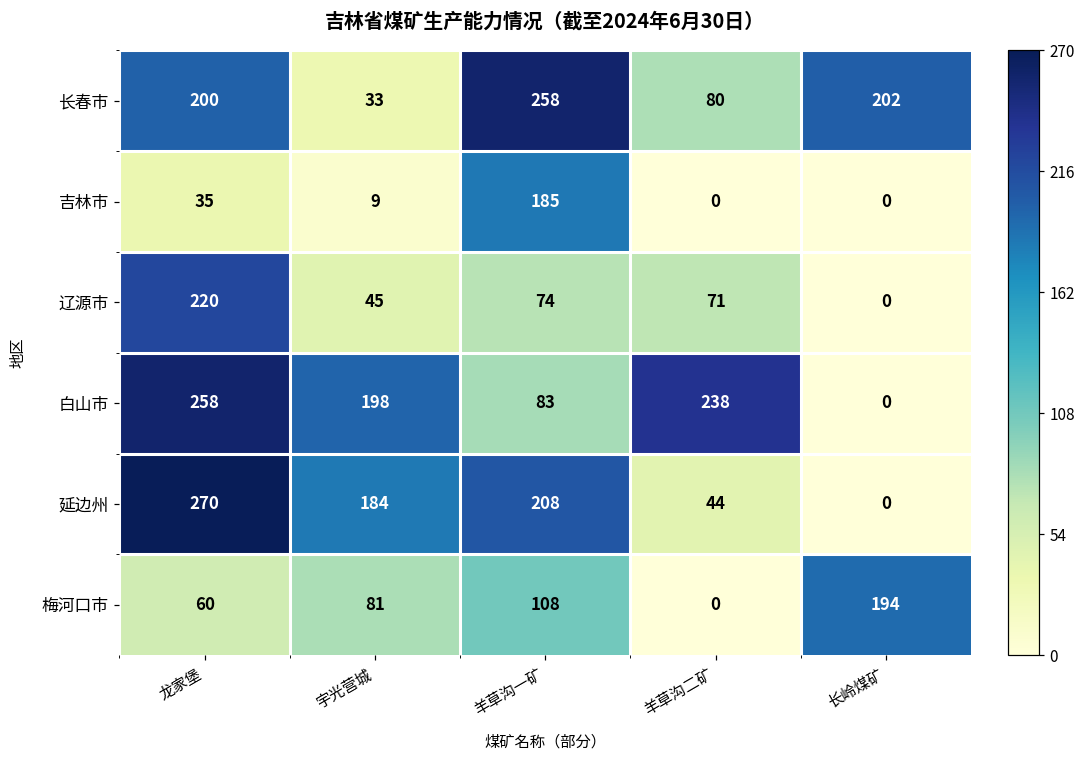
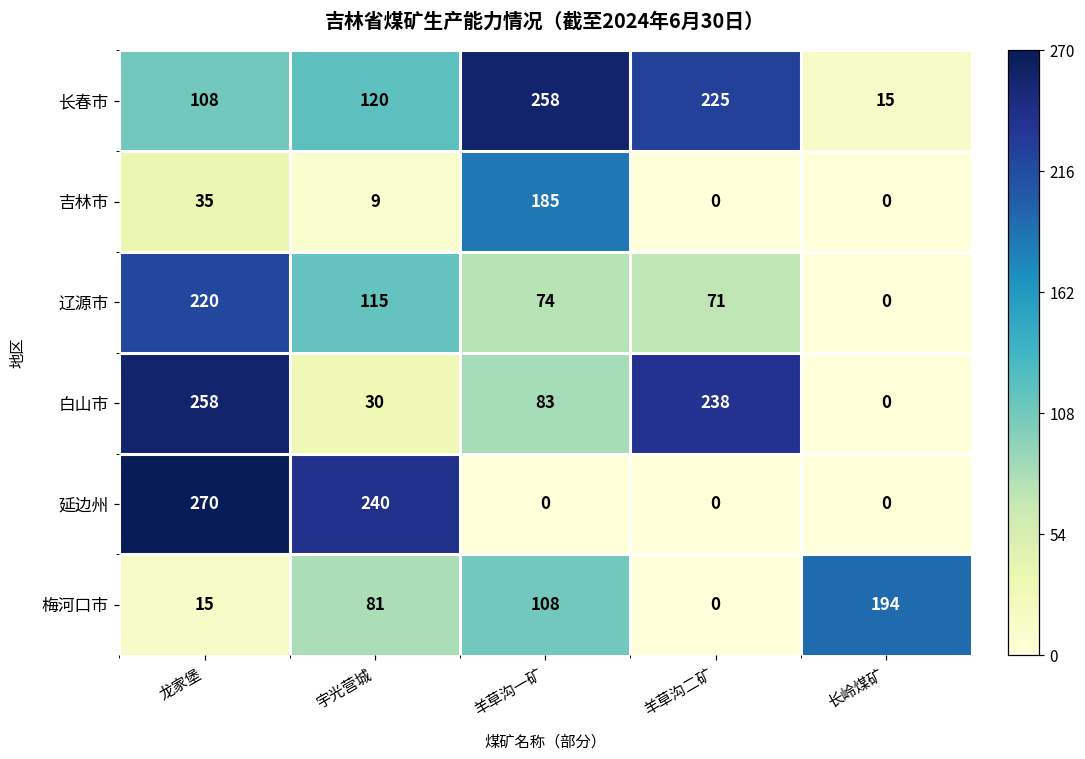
  {
    "长春市": {
-     "龙家堡": 200,
-     "宇光营城": 33,
+     "龙家堡": 108,
+     "宇光营城": 120,
      "羊草沟一矿": 258,
-     "羊草沟二矿": 80,
-     "长岭煤矿": 202
+     "羊草沟二矿": 225,
+     "长岭煤矿": 15
    },
    "吉林市": {
      "龙家堡": 35,
      "宇光营城": 9,
      "羊草沟一矿": 185,
      "羊草沟二矿": 0,
      "长岭煤矿": 0
    },
    "辽源市": {
      "龙家堡": 220,
-     "宇光营城": 45,
+     "宇光营城": 115,
      "羊草沟一矿": 74,
      "羊草沟二矿": 71,
      "长岭煤矿": 0
    },
    "白山市": {
      "龙家堡": 258,
-     "宇光营城": 198,
+     "宇光营城": 30,
      "羊草沟一矿": 83,
      "羊草沟二矿": 238,
      "长岭煤矿": 0
    },
    "延边州": {
      "龙家堡": 270,
-     "宇光营城": 184,
-     "羊草沟一矿": 208,
-     "羊草沟二矿": 44,
+     "宇光营城": 240,
+     "羊草沟一矿": 0,
+     "羊草沟二矿": 0,
      "长岭煤矿": 0
    },
    "梅河口市": {
-     "龙家堡": 60,
+     "龙家堡": 15,
      "宇光营城": 81,
      "羊草沟一矿": 108,
      "羊草沟二矿": 0,
      "长岭煤矿": 194
    }
  }
